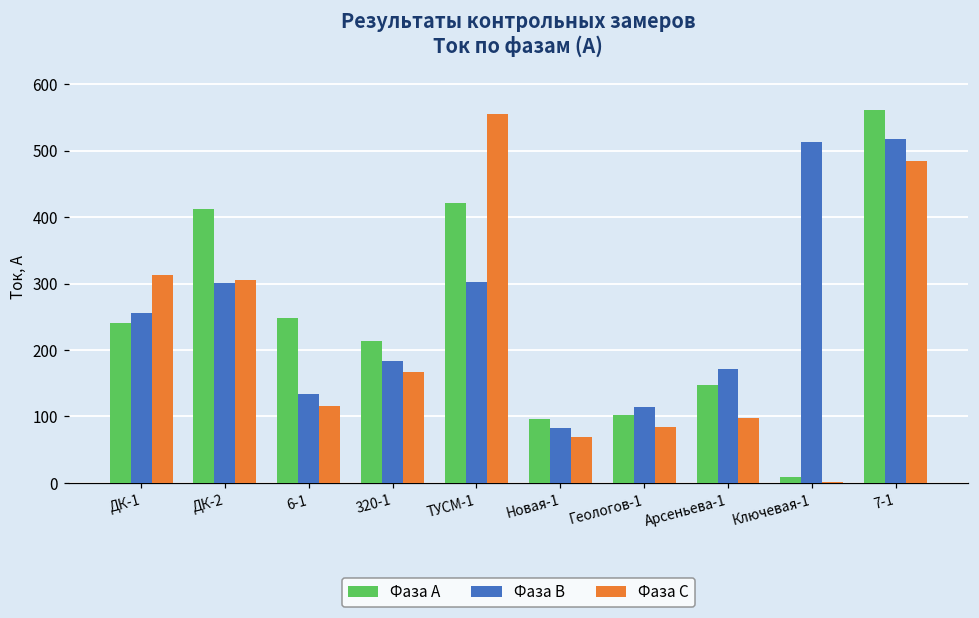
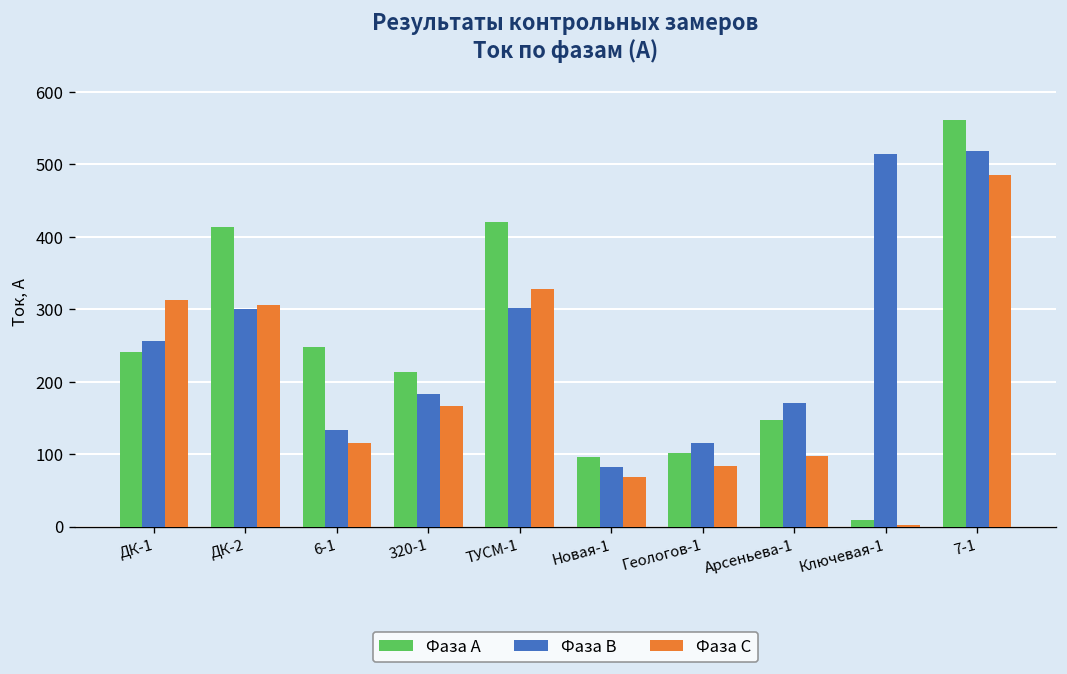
  {
    "Фаза А": {
      "ДК-1": 240,
      "ДК-2": 410,
      "6-1": 250,
      "320-1": 210,
      "ТУСМ-1": 420,
      "Новая-1": 100,
      "Геологов-1": 100,
      "Арсеньева-1": 150,
      "Ключевая-1": 10,
      "7-1": 560
    },
    "Фаза В": {
      "ДК-1": 260,
      "ДК-2": 300,
      "6-1": 130,
      "320-1": 180,
      "ТУСМ-1": 300,
      "Новая-1": 80,
      "Геологов-1": 120,
      "Арсеньева-1": 170,
      "Ключевая-1": 510,
      "7-1": 520
    },
    "Фаза С": {
      "ДК-1": 310,
      "ДК-2": 310,
      "6-1": 120,
      "320-1": 170,
-     "ТУСМ-1": 560,
+     "ТУСМ-1": 330,
      "Новая-1": 70,
      "Геологов-1": 80,
      "Арсеньева-1": 100,
      "7-1": 490
    }
  }
